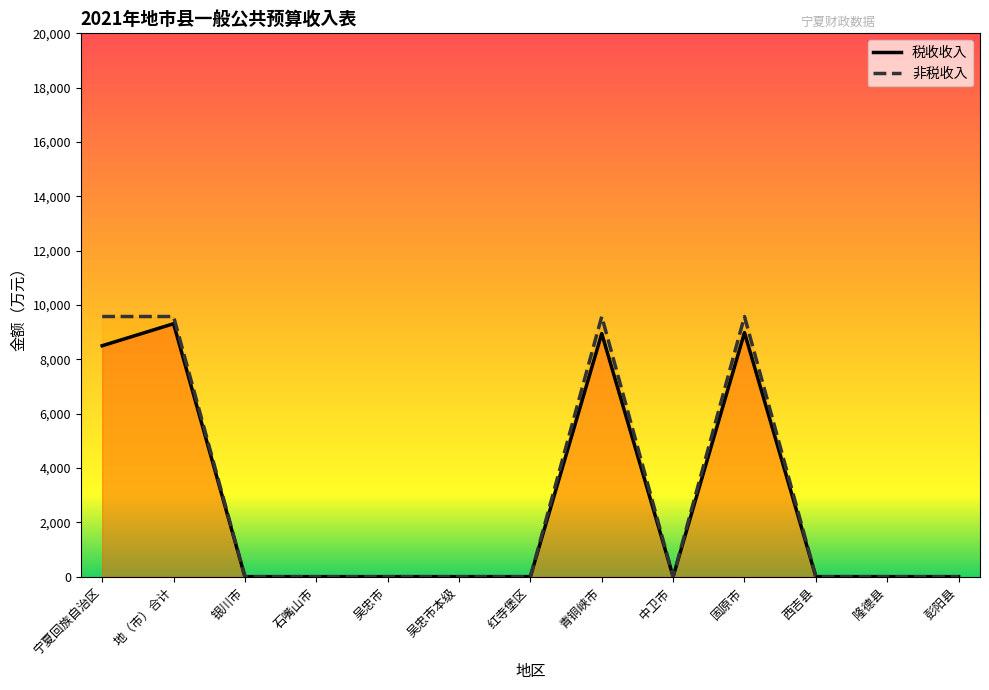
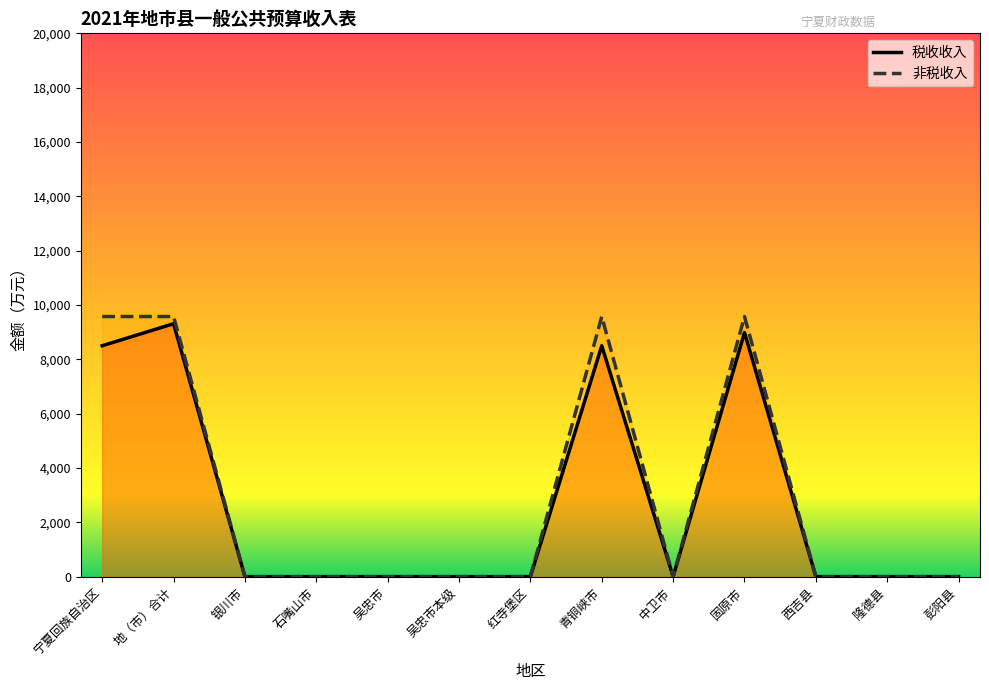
  {
    "税收收入": {
      "宁夏回族自治区": "8,500",
      "地（市）合计": "9,300",
-     "青铜峡市": "8,900",
+     "青铜峡市": "8,500",
      "固原市": "9,000"
    },
    "非税收入": {
      "宁夏回族自治区": "9,600",
      "地（市）合计": "9,600",
      "青铜峡市": "9,600",
      "固原市": "9,600"
    }
  }
